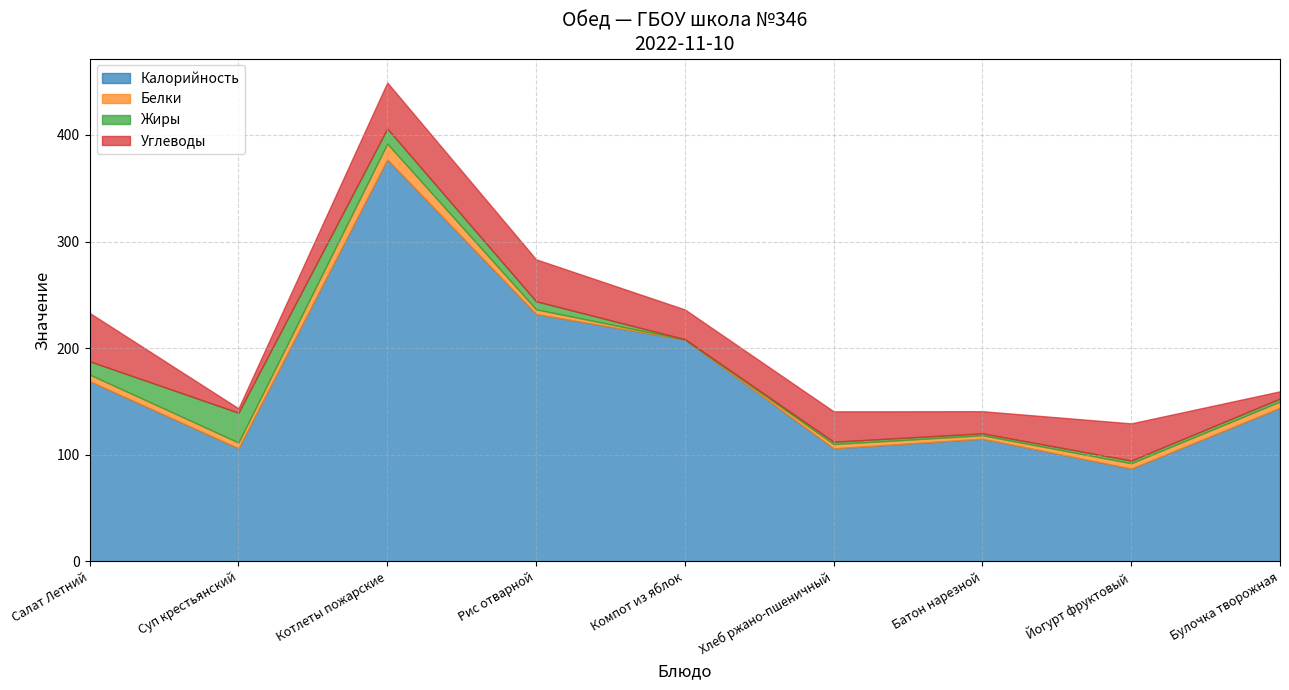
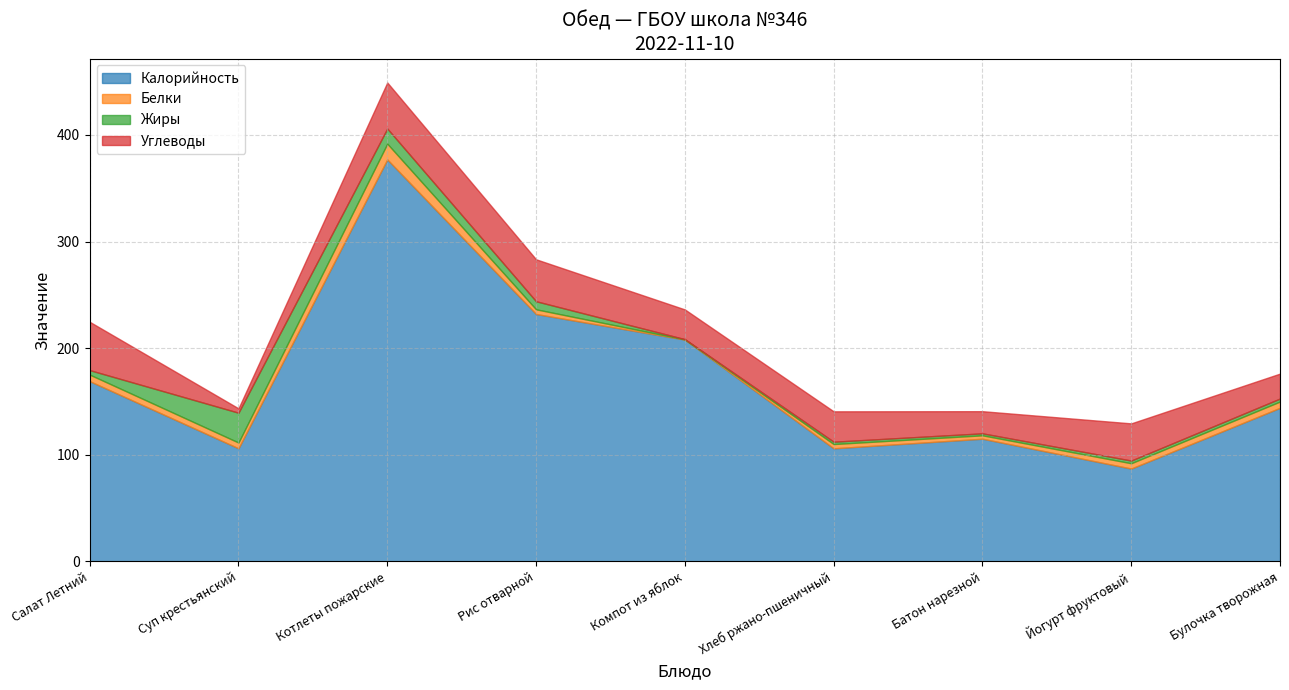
  {
    "Калорийность": {
      "Салат Летний": 169,
      "Суп крестьянский": 106,
      "Котлеты пожарские": 377,
      "Рис отварной": 232,
      "Хлеб ржано-пшеничный": 106,
      "Батон нарезной": 115,
      "Йогурт фруктовый": 87,
      "Булочка творожная": 144
    },
    "Белки": {
      "Салат Летний": 6,
      "Суп крестьянский": 5,
      "Котлеты пожарские": 15,
      "Рис отварной": 4,
      "Йогурт фруктовый": 5,
      "Булочка творожная": 6
    },
    "Жиры": {
-     "Салат Летний": 13,
+     "Салат Летний": 4,
      "Суп крестьянский": 28,
      "Котлеты пожарские": 14,
      "Рис отварной": 8,
      "Йогурт фруктовый": 3,
      "Булочка творожная": 3
    },
    "Углеводы": {
      "Салат Летний": 45,
      "Суп крестьянский": 4,
      "Котлеты пожарские": 43,
      "Рис отварной": 39,
      "Компот из яблок": 28,
      "Хлеб ржано-пшеничный": 28,
      "Батон нарезной": 21,
      "Йогурт фруктовый": 35,
-     "Булочка творожная": 7
+     "Булочка творожная": 23
    }
  }
